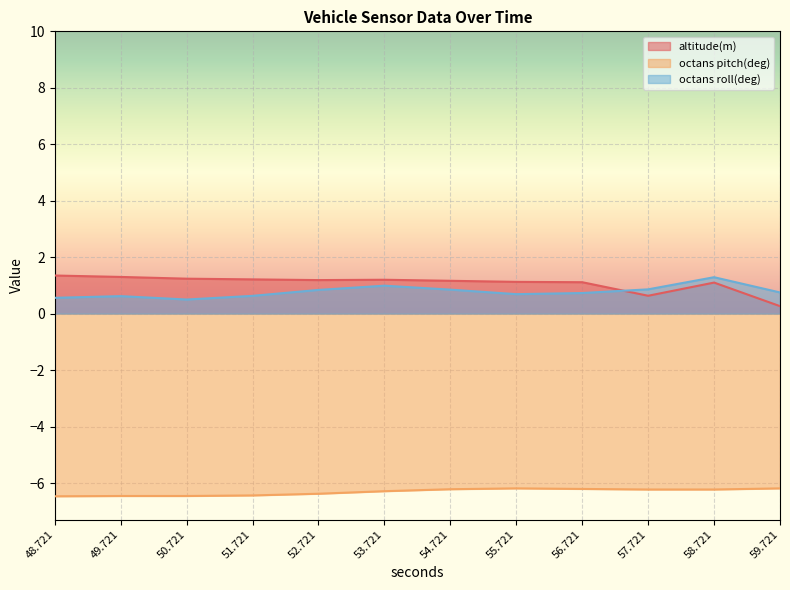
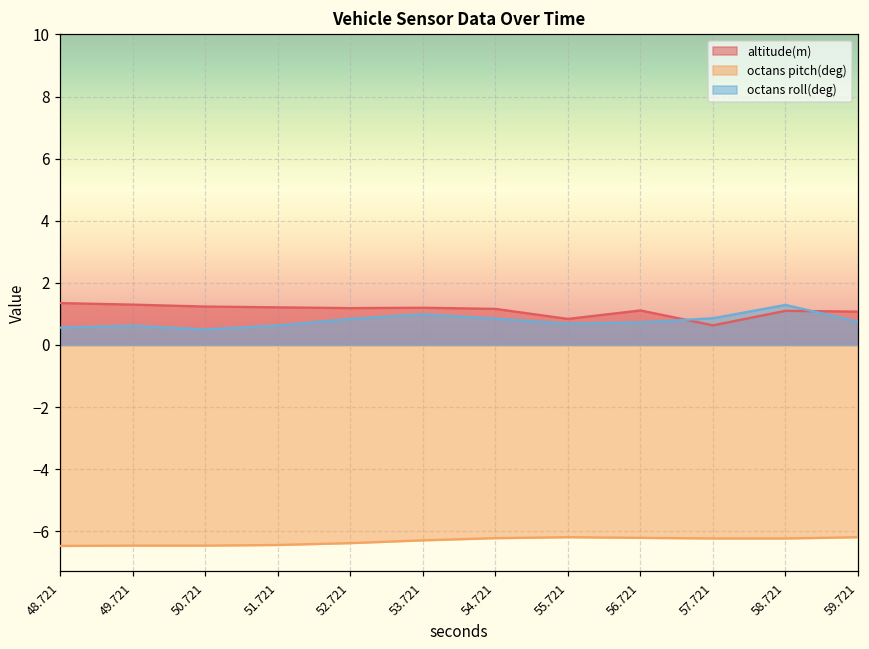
  {
    "altitude(m)": {
      "48.721": 1.4,
      "49.721": 1.3,
      "50.721": 1.2,
      "51.721": 1.2,
      "52.721": 1.2,
      "53.721": 1.2,
      "54.721": 1.2,
-     "55.721": 1.1,
+     "55.721": 0.8,
      "56.721": 1.1,
      "57.721": 0.6,
      "58.721": 1.1,
-     "59.721": 0.3
+     "59.721": 1.1
    },
    "octans roll(deg)": {
      "48.721": 0.6,
      "49.721": 0.6,
      "50.721": 0.5,
      "51.721": 0.6,
      "52.721": 0.8,
      "53.721": 1.0,
      "54.721": 0.9,
      "55.721": 0.7,
      "56.721": 0.7,
      "57.721": 0.9,
      "58.721": 1.3,
      "59.721": 0.8
    }
  }
